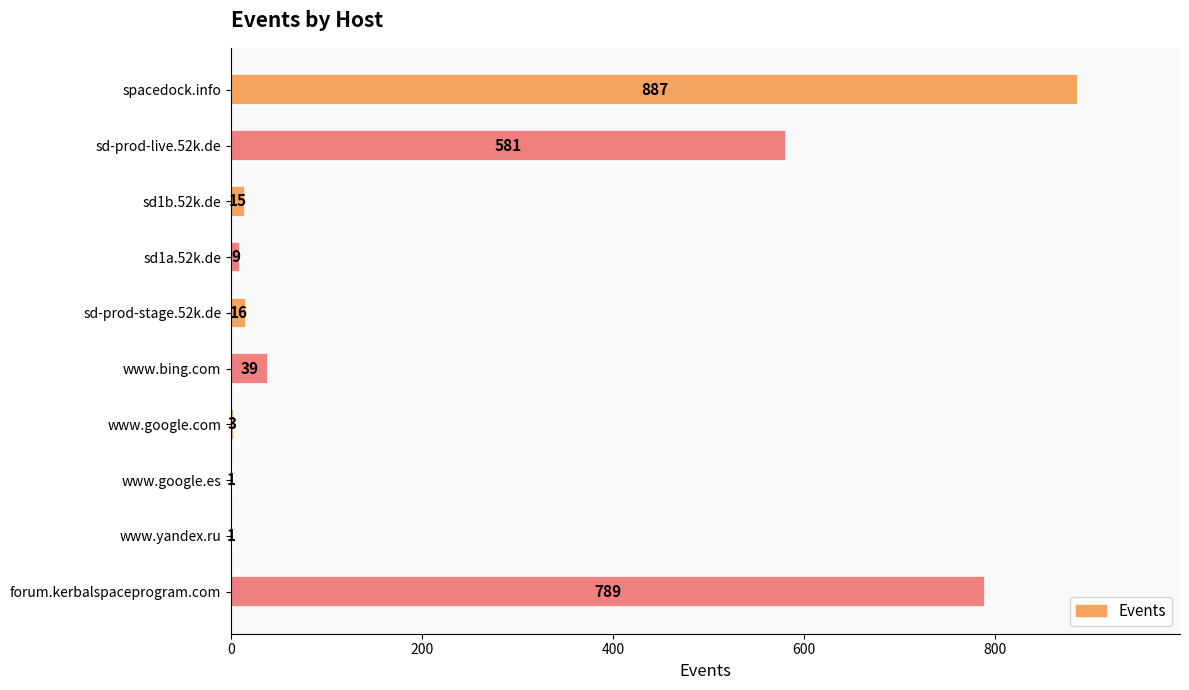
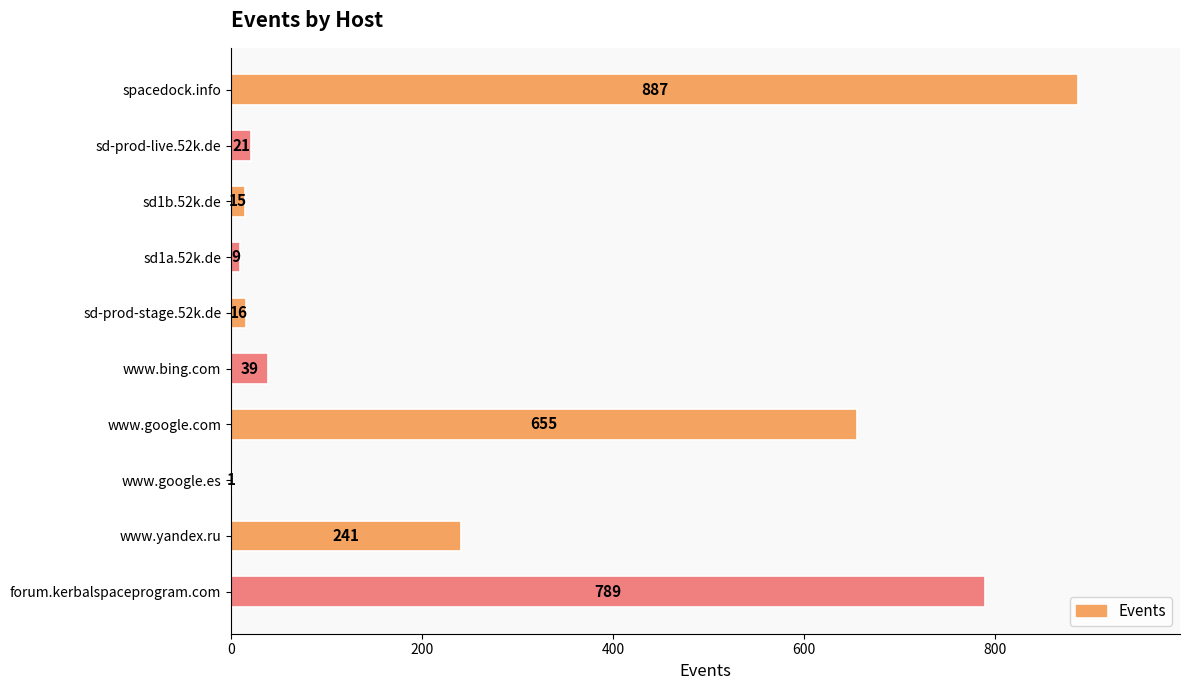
  {
    "spacedock.info": 887,
-   "sd-prod-live.52k.de": 581,
+   "sd-prod-live.52k.de": 21,
    "sd1b.52k.de": 15,
    "sd1a.52k.de": 9,
    "sd-prod-stage.52k.de": 16,
    "www.bing.com": 39,
-   "www.google.com": 3,
+   "www.google.com": 655,
    "www.google.es": 1,
-   "www.yandex.ru": 1,
+   "www.yandex.ru": 241,
    "forum.kerbalspaceprogram.com": 789
  }
